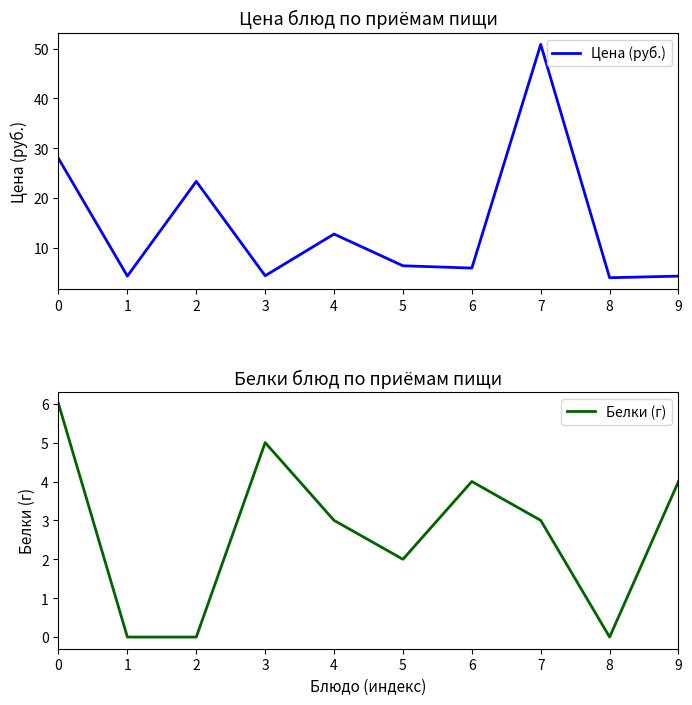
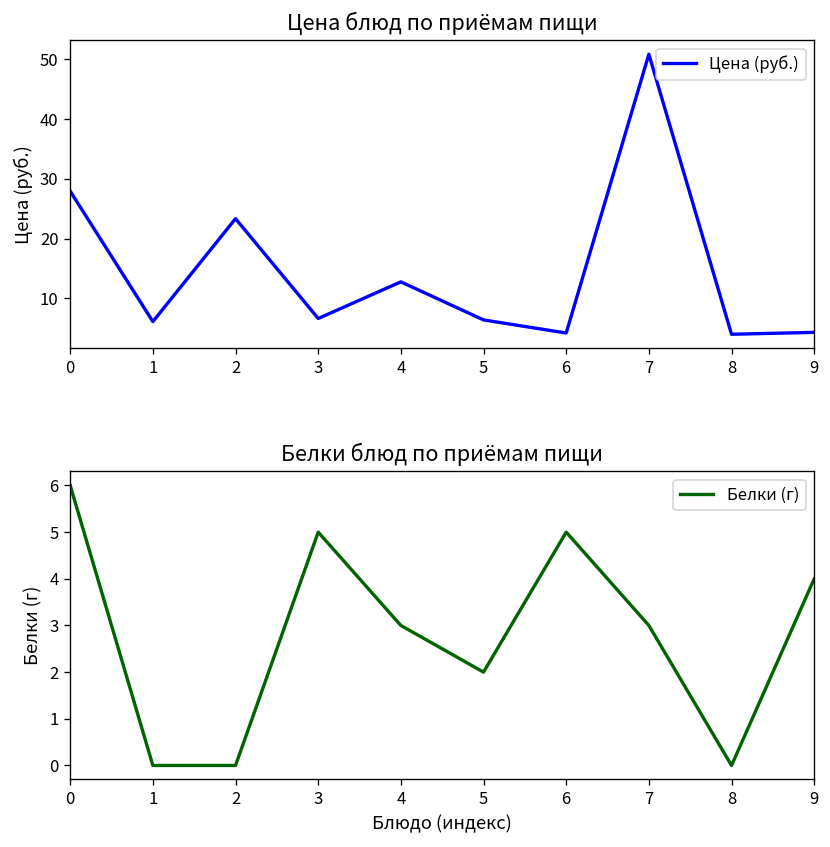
  {
    "Цена блюд по приёмам пищи": {
      "0": 28,
-     "1": 4,
+     "1": 6,
      "2": 23,
-     "3": 4,
+     "3": 7,
      "4": 13,
      "5": 6,
-     "6": 6,
+     "6": 4,
      "7": 51,
      "8": 4,
      "9": 4
    },
    "Белки блюд по приёмам пищи": {
      "0": 6,
      "1": 0,
      "2": 0,
      "3": 5,
      "4": 3,
      "5": 2,
-     "6": 4,
+     "6": 5,
      "7": 3,
      "8": 0,
      "9": 4
    }
  }
